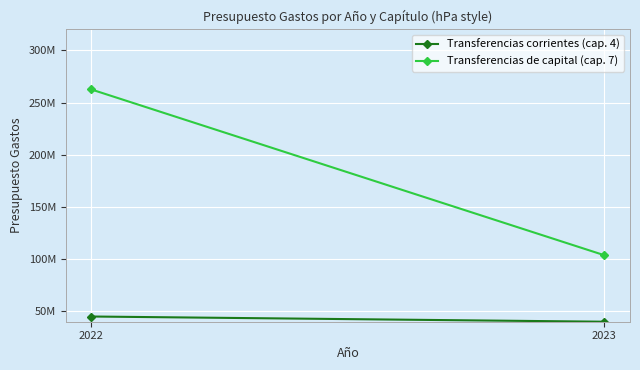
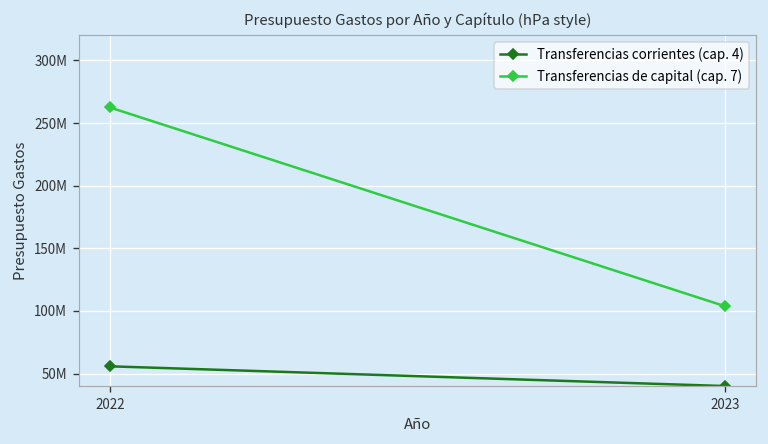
  {
    "Transferencias corrientes (cap. 4)": {
-     "2022": 45000000,
+     "2022": 56000000,
      "2023": 40000000
    },
    "Transferencias de capital (cap. 7)": {
      "2022": 263000000,
      "2023": 104000000
    }
  }
